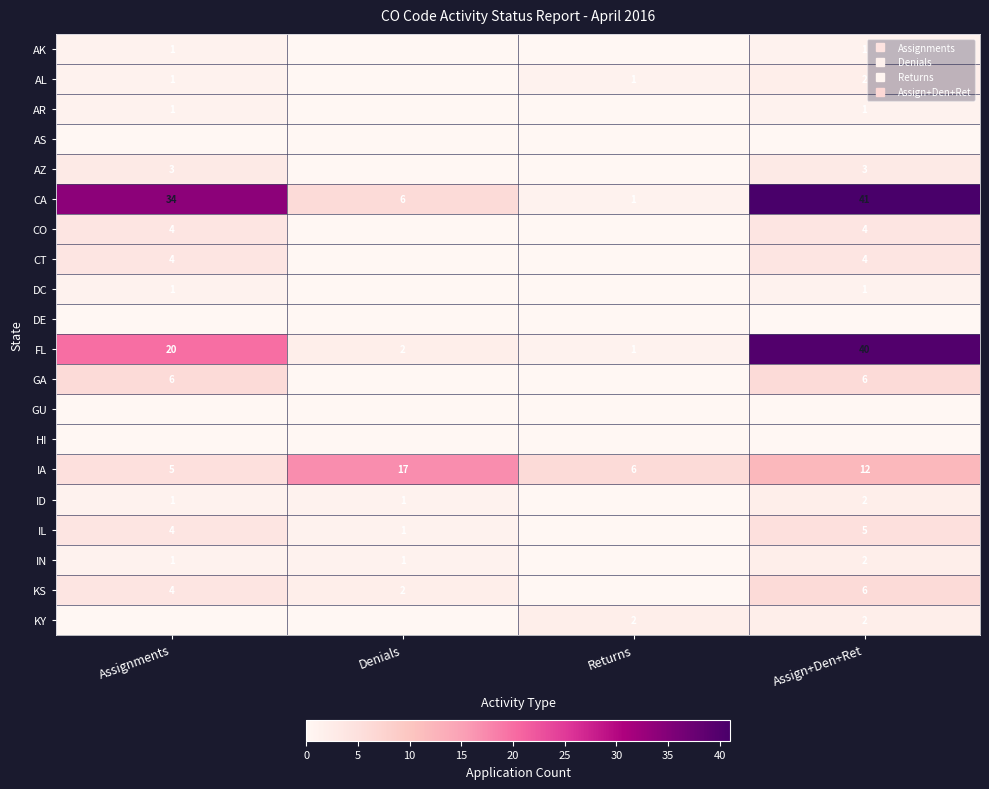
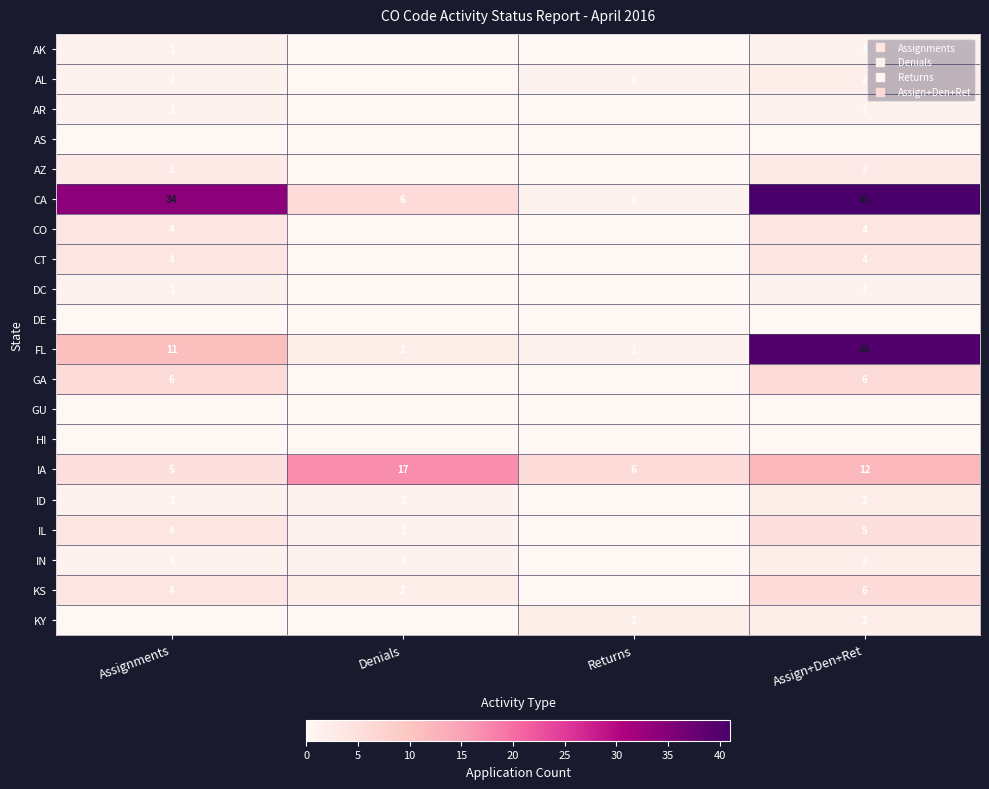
  {
    "CA": {
      "Assignments": 34,
      "Assign+Den+Ret": 41
    },
    "FL": {
-     "Assignments": 20,
+     "Assignments": 11,
      "Assign+Den+Ret": 40
    },
    "IA": {
      "Denials": 17,
      "Assign+Den+Ret": 12
    }
  }
